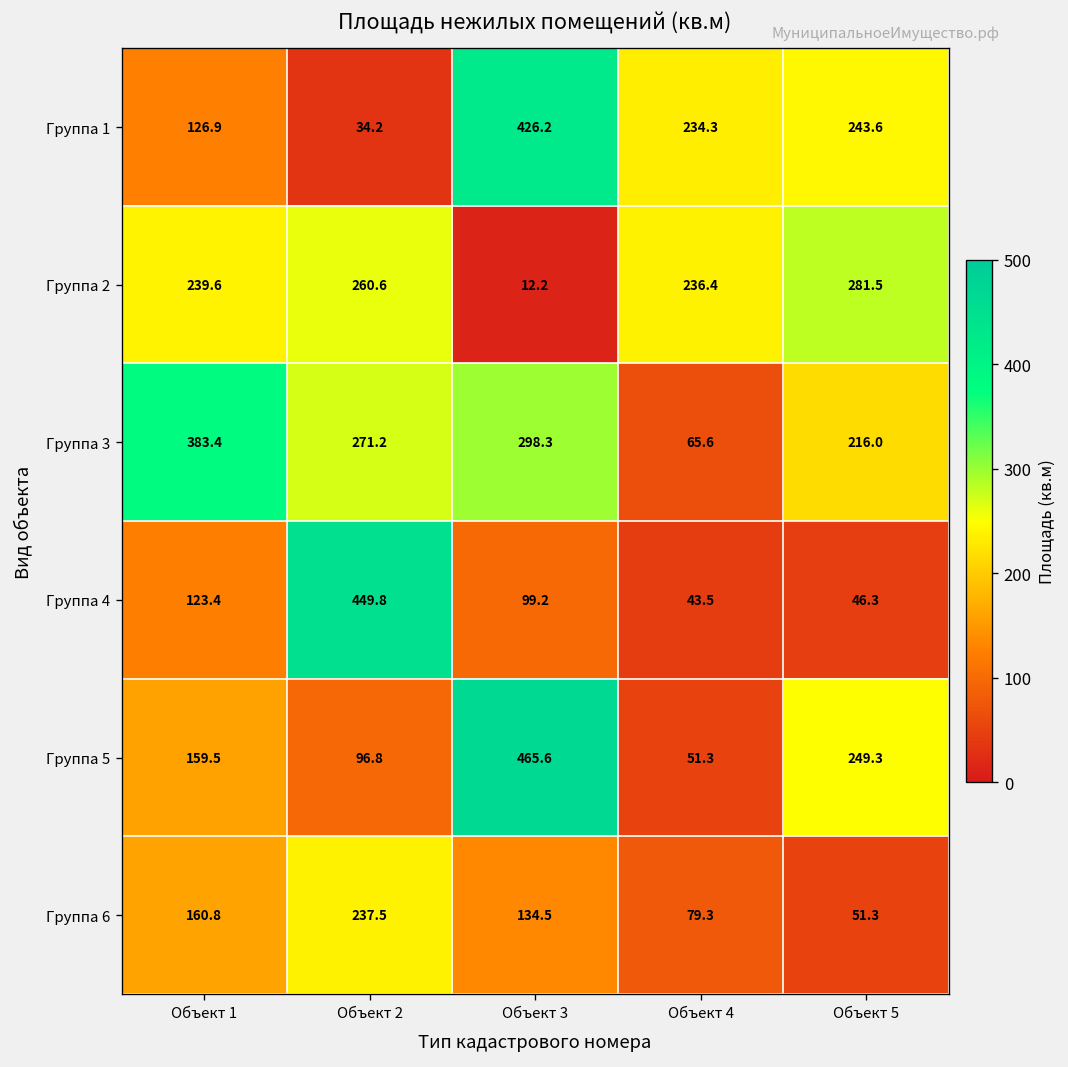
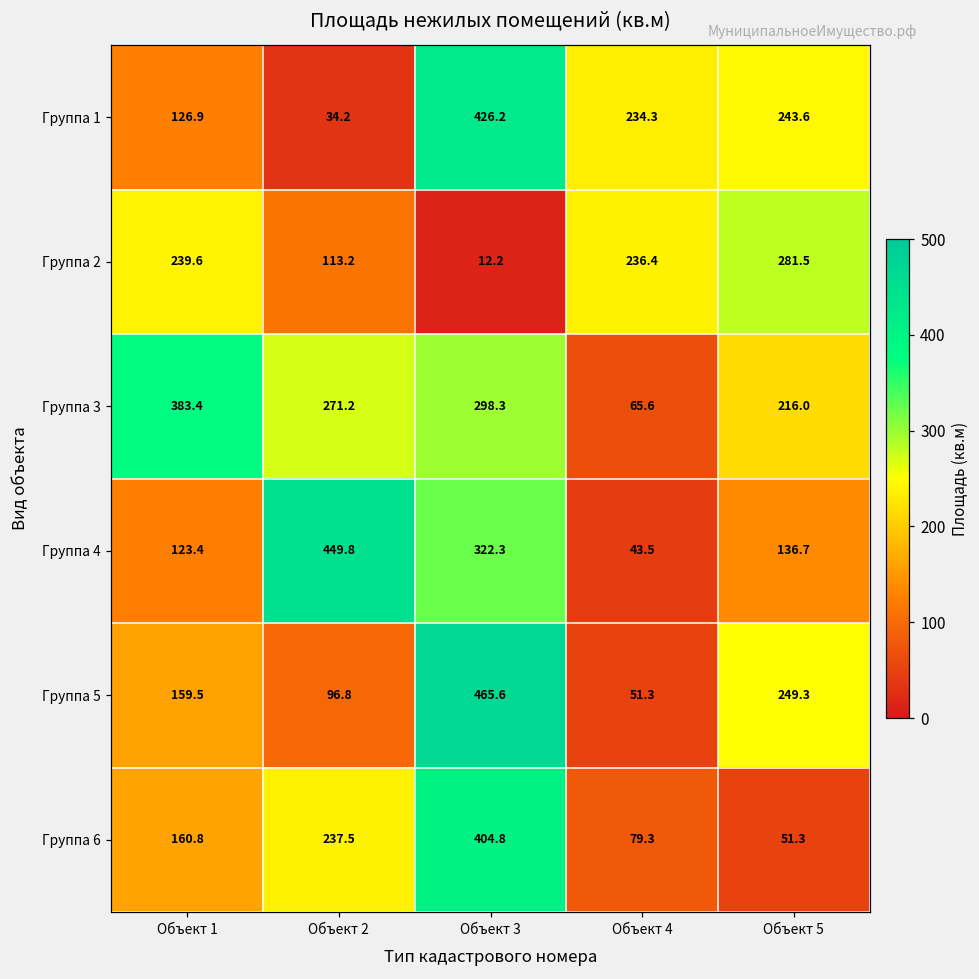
  {
    "Группа 1": {
      "Объект 1": 126.9,
      "Объект 2": 34.2,
      "Объект 3": 426.2,
      "Объект 4": 234.3,
      "Объект 5": 243.6
    },
    "Группа 2": {
      "Объект 1": 239.6,
-     "Объект 2": 260.6,
+     "Объект 2": 113.2,
      "Объект 3": 12.2,
      "Объект 4": 236.4,
      "Объект 5": 281.5
    },
    "Группа 3": {
      "Объект 1": 383.4,
      "Объект 2": 271.2,
      "Объект 3": 298.3,
      "Объект 4": 65.6,
      "Объект 5": 216.0
    },
    "Группа 4": {
      "Объект 1": 123.4,
      "Объект 2": 449.8,
-     "Объект 3": 99.2,
+     "Объект 3": 322.3,
      "Объект 4": 43.5,
-     "Объект 5": 46.3
+     "Объект 5": 136.7
    },
    "Группа 5": {
      "Объект 1": 159.5,
      "Объект 2": 96.8,
      "Объект 3": 465.6,
      "Объект 4": 51.3,
      "Объект 5": 249.3
    },
    "Группа 6": {
      "Объект 1": 160.8,
      "Объект 2": 237.5,
-     "Объект 3": 134.5,
+     "Объект 3": 404.8,
      "Объект 4": 79.3,
      "Объект 5": 51.3
    }
  }
